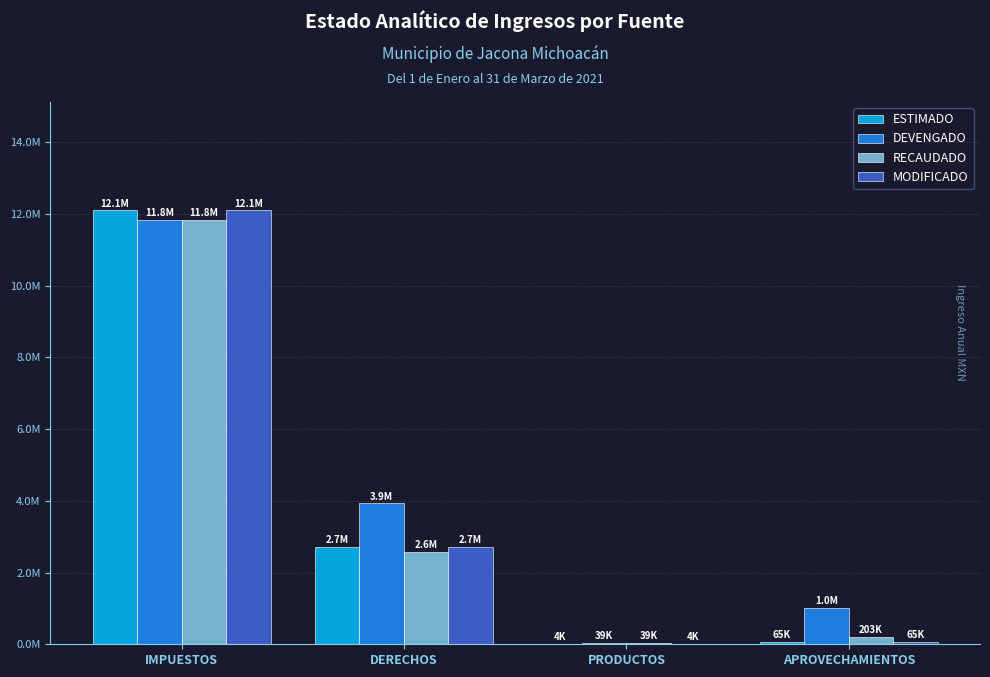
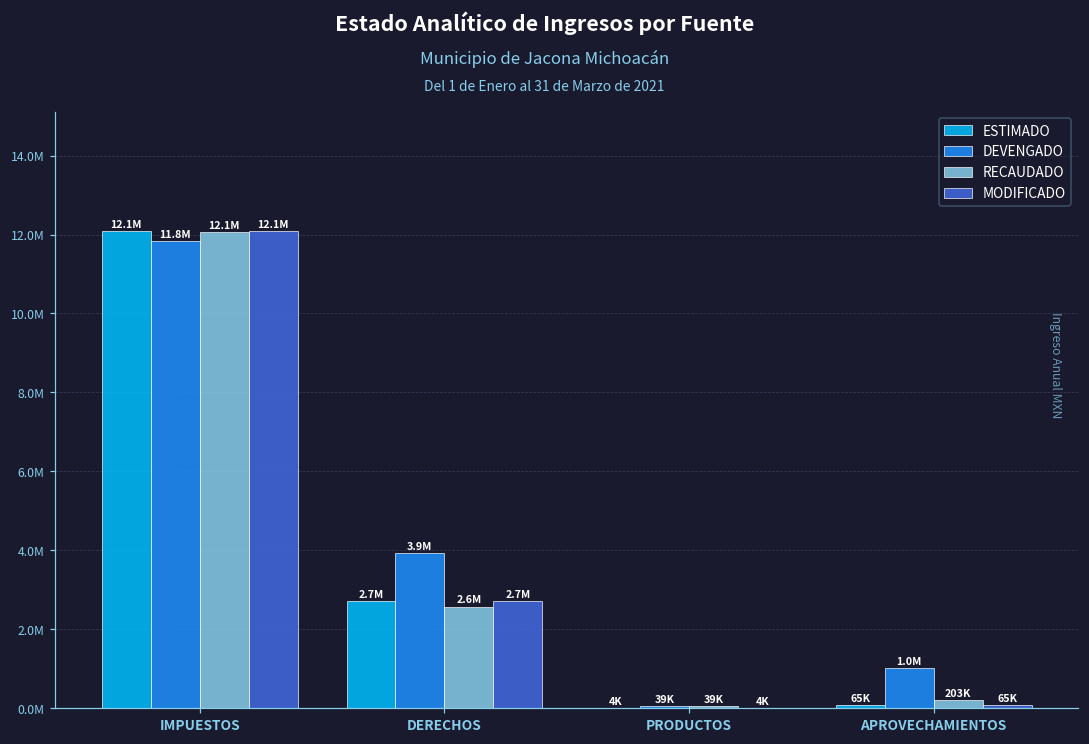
  {
    "RECAUDADO": {
-     "IMPUESTOS": "11.8M",
+     "IMPUESTOS": "12.1M",
      "DERECHOS": "2.6M",
      "PRODUCTOS": "39K",
      "APROVECHAMIENTOS": "203K"
    },
    "MODIFICADO": {
      "IMPUESTOS": "12.1M",
      "DERECHOS": "2.7M",
      "PRODUCTOS": "4K",
      "APROVECHAMIENTOS": "65K"
    }
  }
